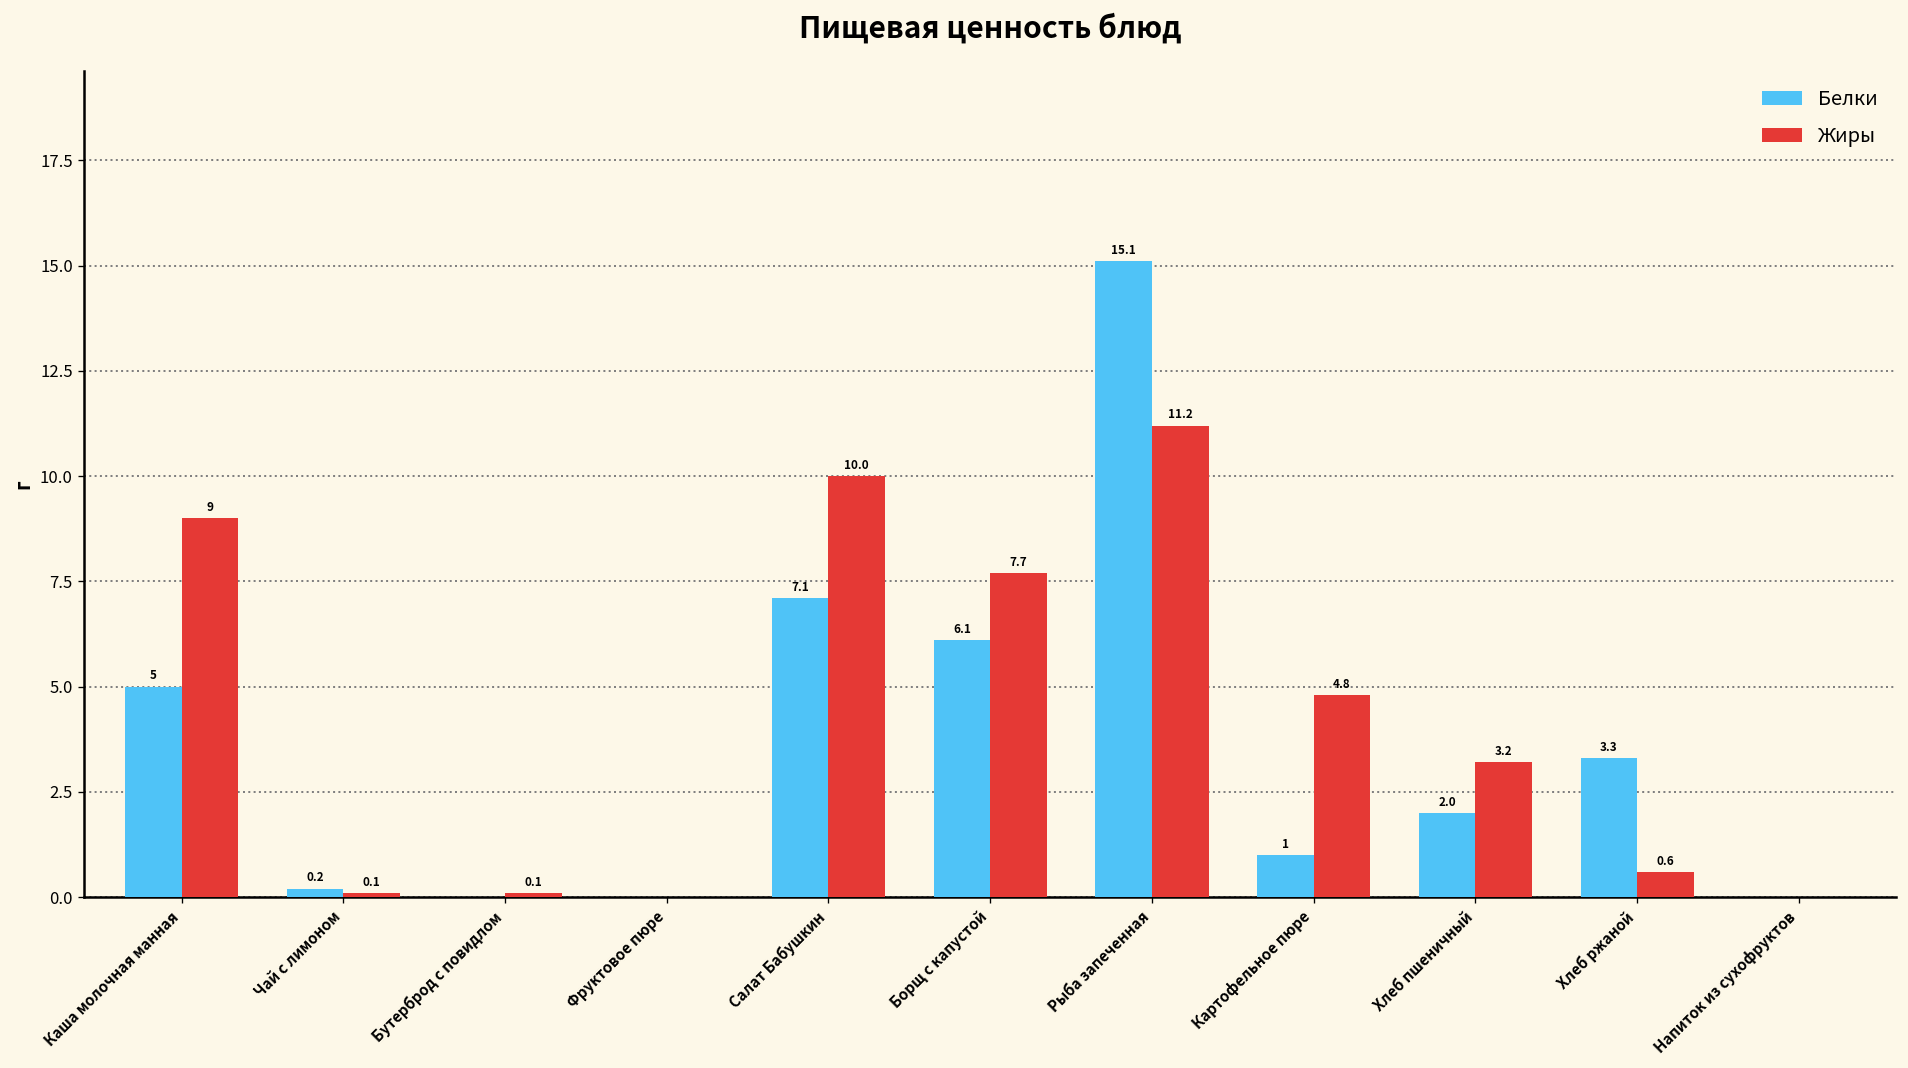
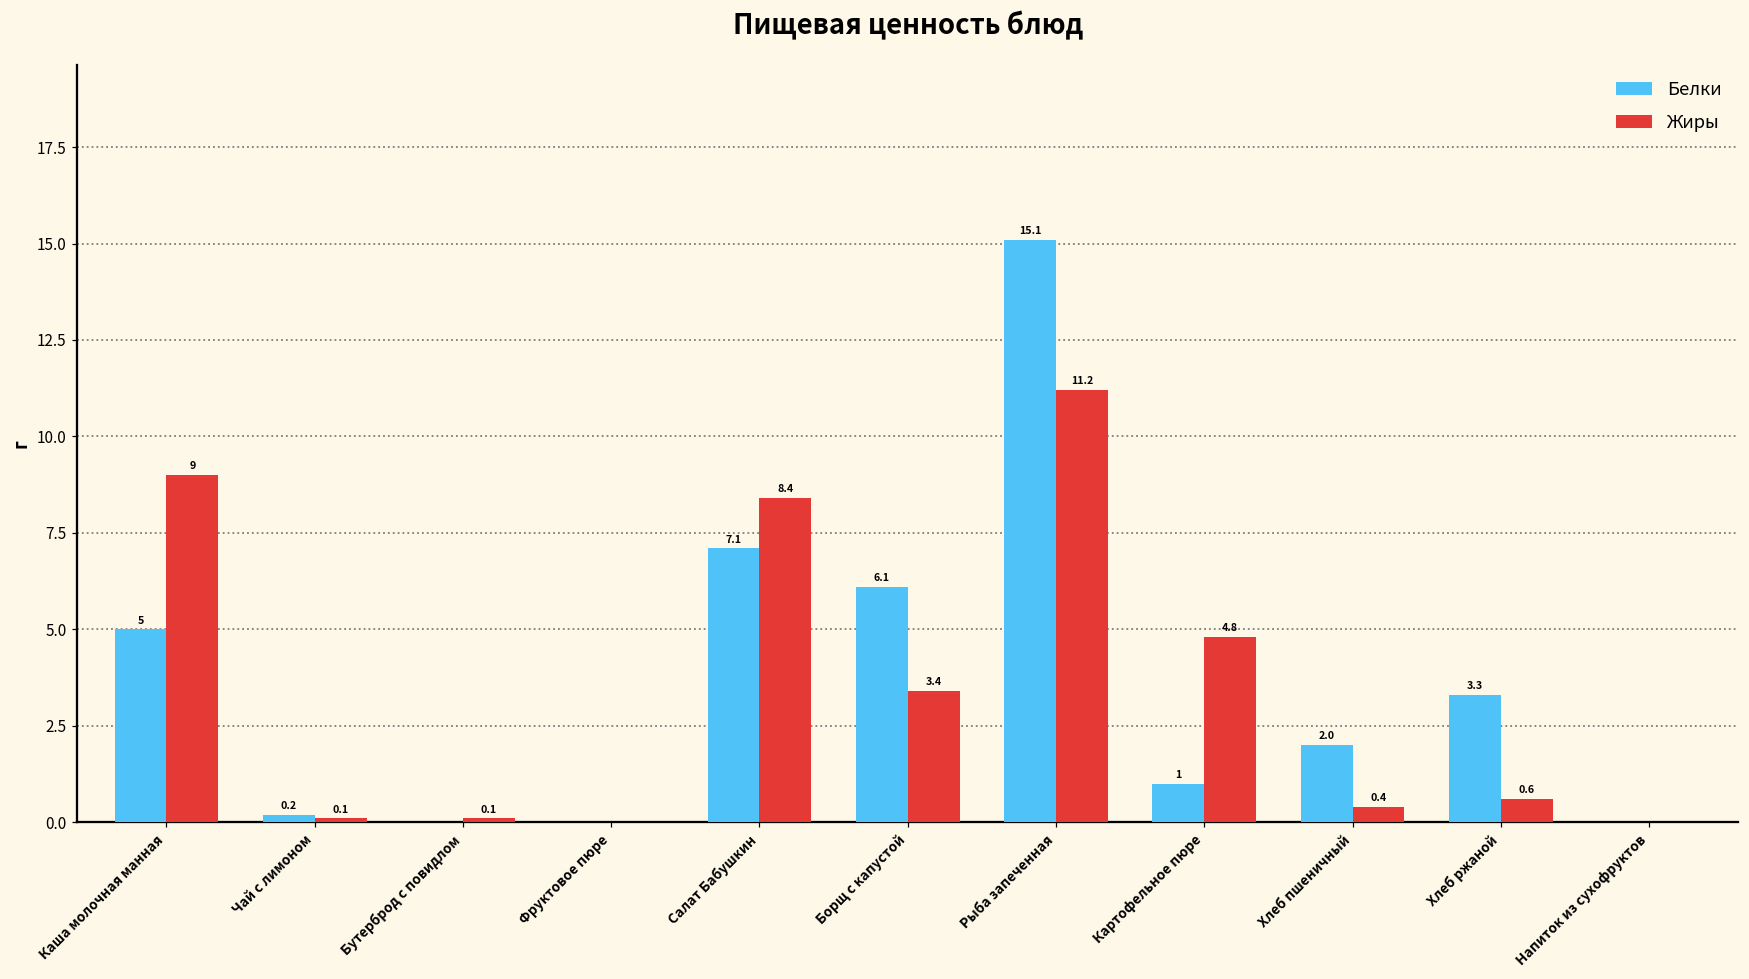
  {
    "Белки": {
      "Каша молочная манная": 5,
      "Чай с лимоном": 0.2,
      "Салат Бабушкин": 7.1,
      "Борщ с капустой": 6.1,
      "Рыба запеченная": 15.1,
      "Картофельное пюре": 1,
      "Хлеб пшеничный": 2.0,
      "Хлеб ржаной": 3.3
    },
    "Жиры": {
      "Каша молочная манная": 9,
      "Чай с лимоном": 0.1,
      "Бутерброд с повидлом": 0.1,
-     "Салат Бабушкин": 10.0,
-     "Борщ с капустой": 7.7,
+     "Салат Бабушкин": 8.4,
+     "Борщ с капустой": 3.4,
      "Рыба запеченная": 11.2,
      "Картофельное пюре": 4.8,
-     "Хлеб пшеничный": 3.2,
+     "Хлеб пшеничный": 0.4,
      "Хлеб ржаной": 0.6
    }
  }
